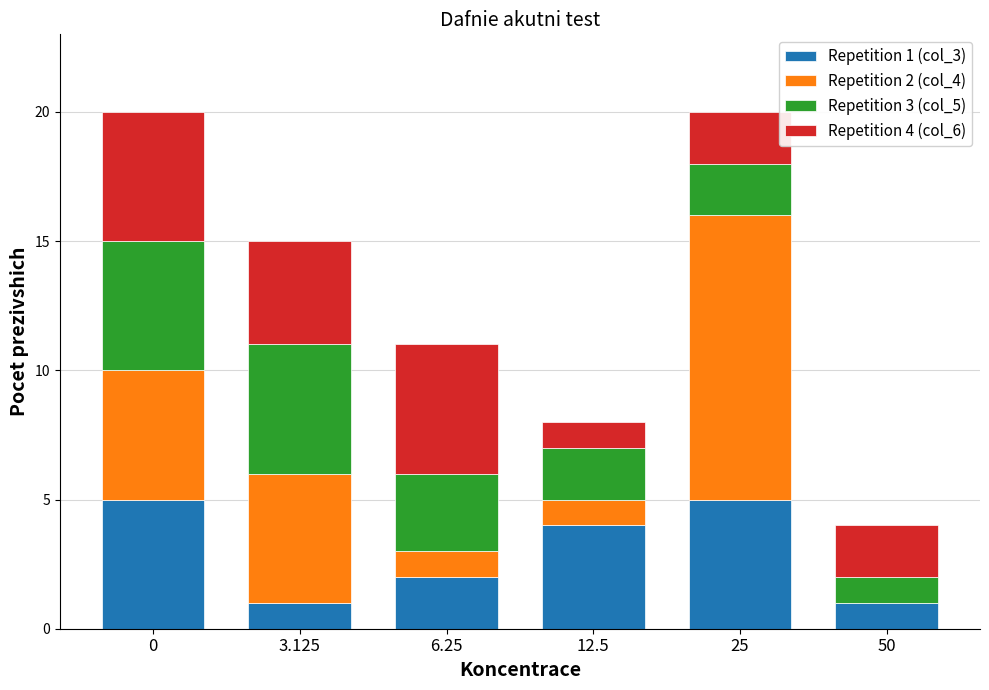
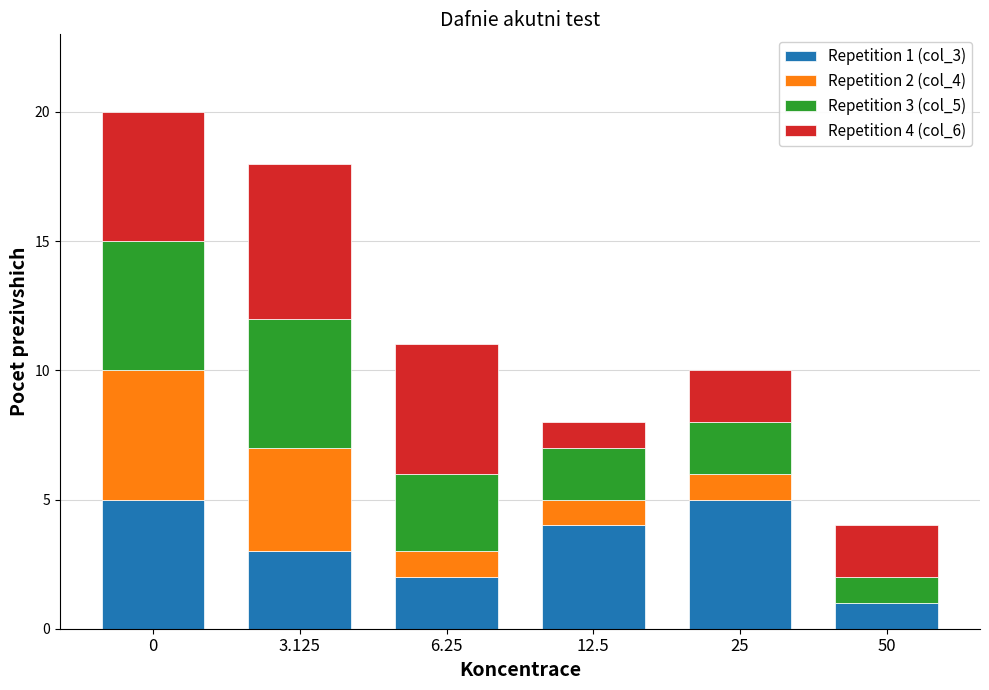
  {
    "Repetition 1 (col_3)": {
      "0": 5,
-     "3.125": 1,
+     "3.125": 3,
      "6.25": 2,
      "12.5": 4,
      "25": 5,
      "50": 1
    },
    "Repetition 2 (col_4)": {
      "0": 5,
-     "3.125": 5,
+     "3.125": 4,
      "6.25": 1,
      "12.5": 1,
-     "25": 11,
+     "25": 1,
      "50": 0
    },
    "Repetition 3 (col_5)": {
      "0": 5,
      "3.125": 5,
      "6.25": 3,
      "12.5": 2,
      "25": 2,
      "50": 1
    },
    "Repetition 4 (col_6)": {
      "0": 5,
-     "3.125": 4,
+     "3.125": 6,
      "6.25": 5,
      "12.5": 1,
      "25": 2,
      "50": 2
    }
  }
